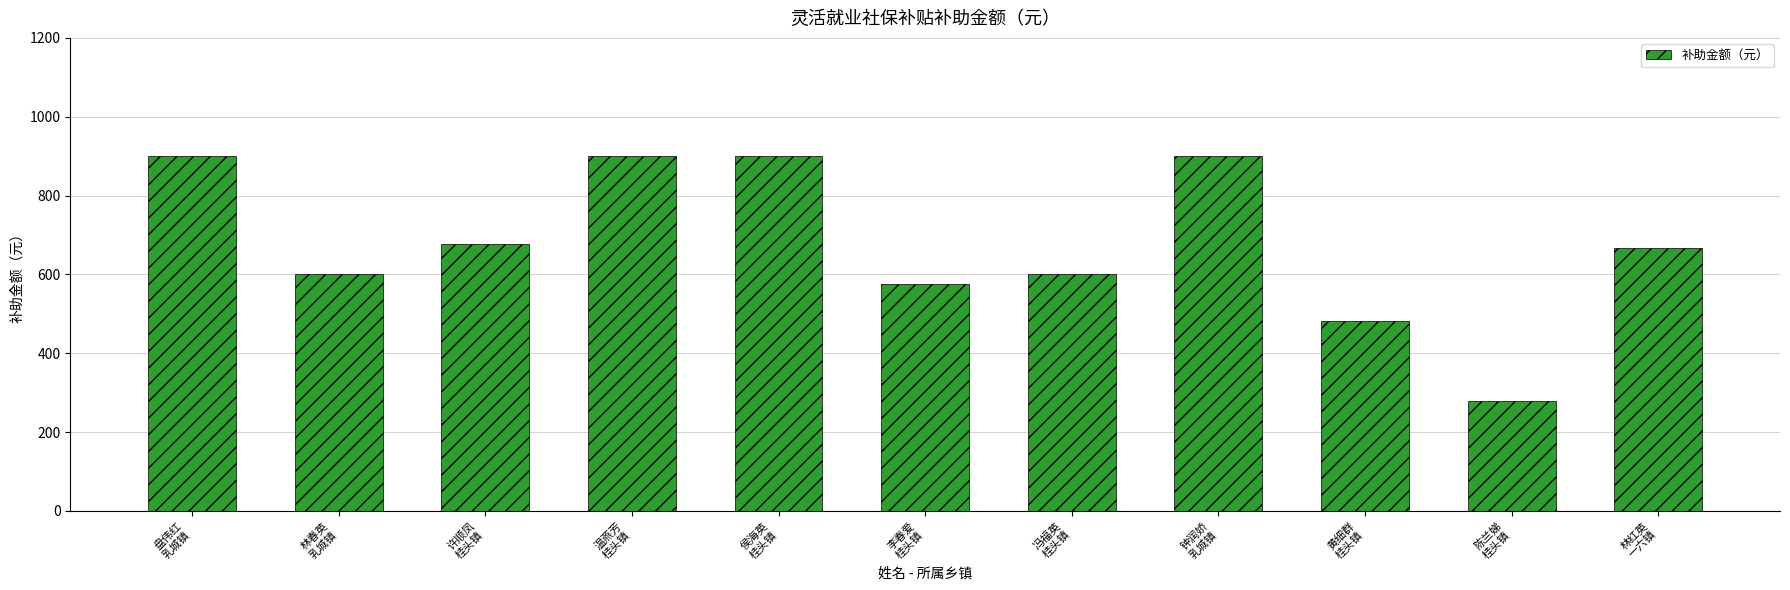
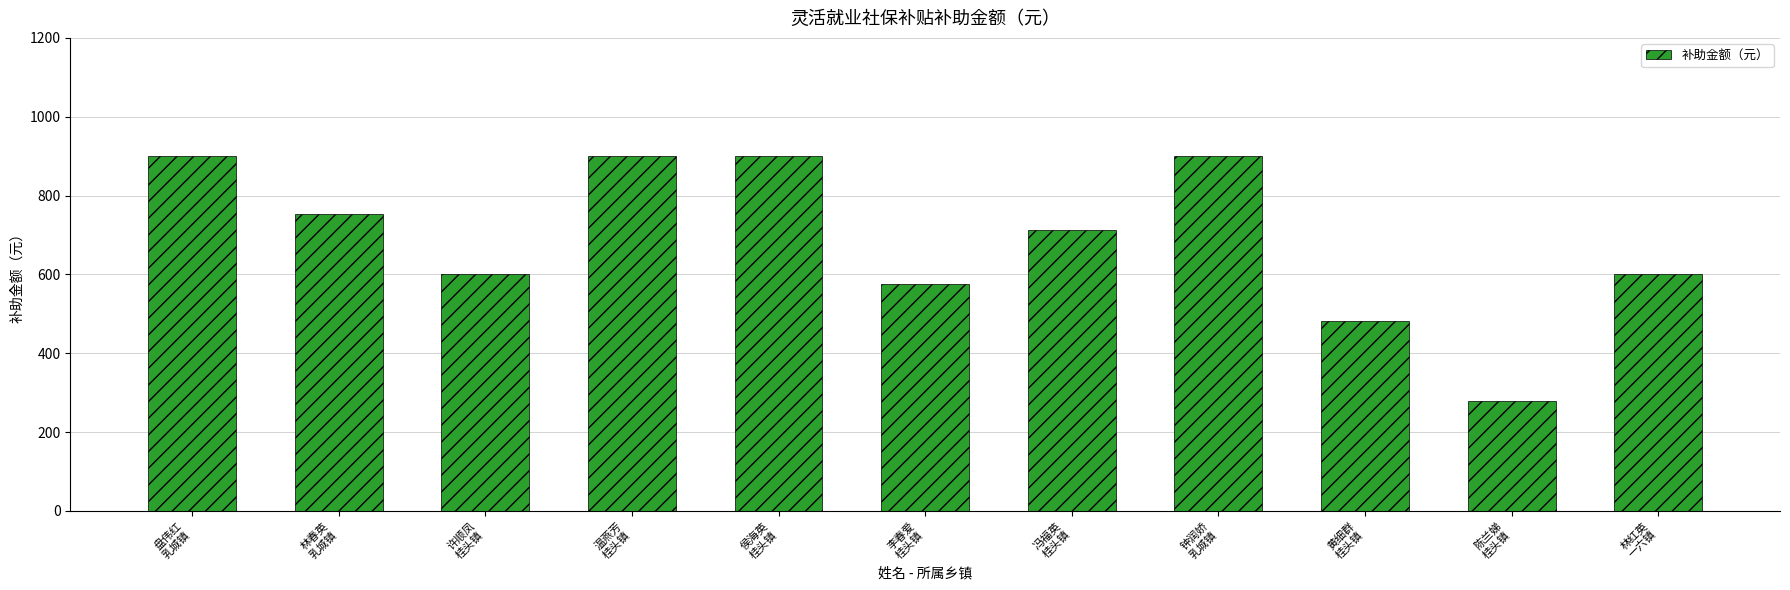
  {
    "盘伟红 乳城镇": 900,
-   "林春英 乳城镇": 600,
-   "许顺凤 桂头镇": 680,
+   "林春英 乳城镇": 750,
+   "许顺凤 桂头镇": 600,
    "温燕芳 桂头镇": 900,
    "侯海英 桂头镇": 900,
    "李春爱 桂头镇": 580,
-   "冯福英 桂头镇": 600,
+   "冯福英 桂头镇": 710,
    "钟润娇 乳城镇": 900,
    "黄细群 桂头镇": 480,
    "陈兰娣 桂头镇": 280,
-   "林红英 一六镇": 670
+   "林红英 一六镇": 600
  }
